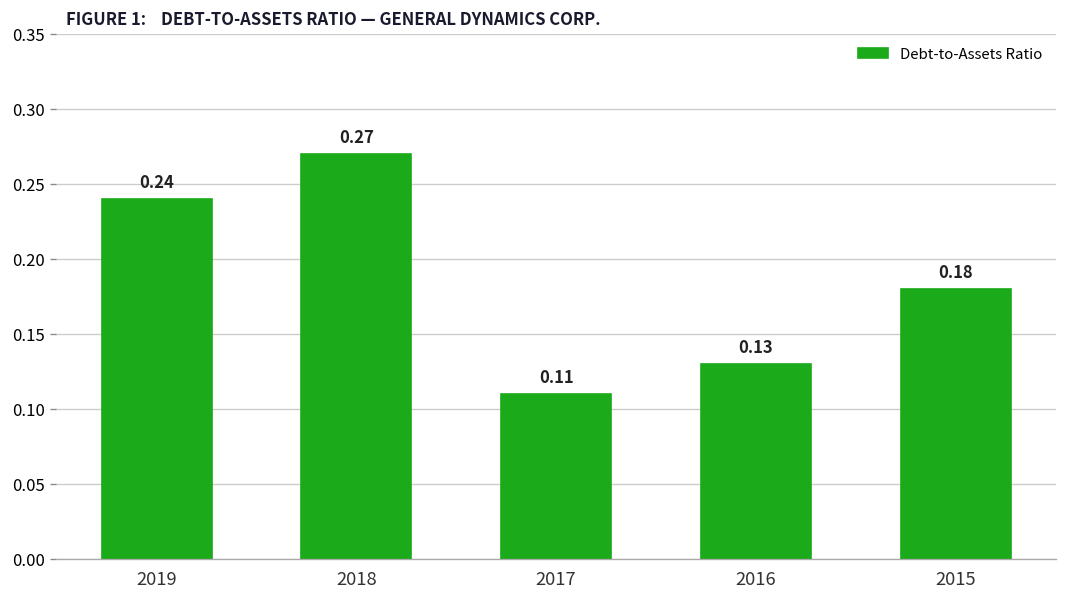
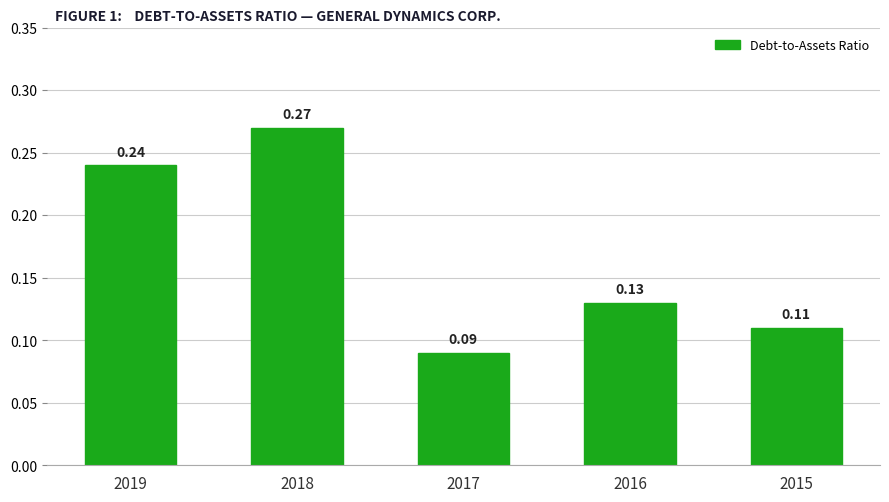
  {
    "2019": 0.24,
    "2018": 0.27,
-   "2017": 0.11,
+   "2017": 0.09,
    "2016": 0.13,
-   "2015": 0.18
+   "2015": 0.11
  }
